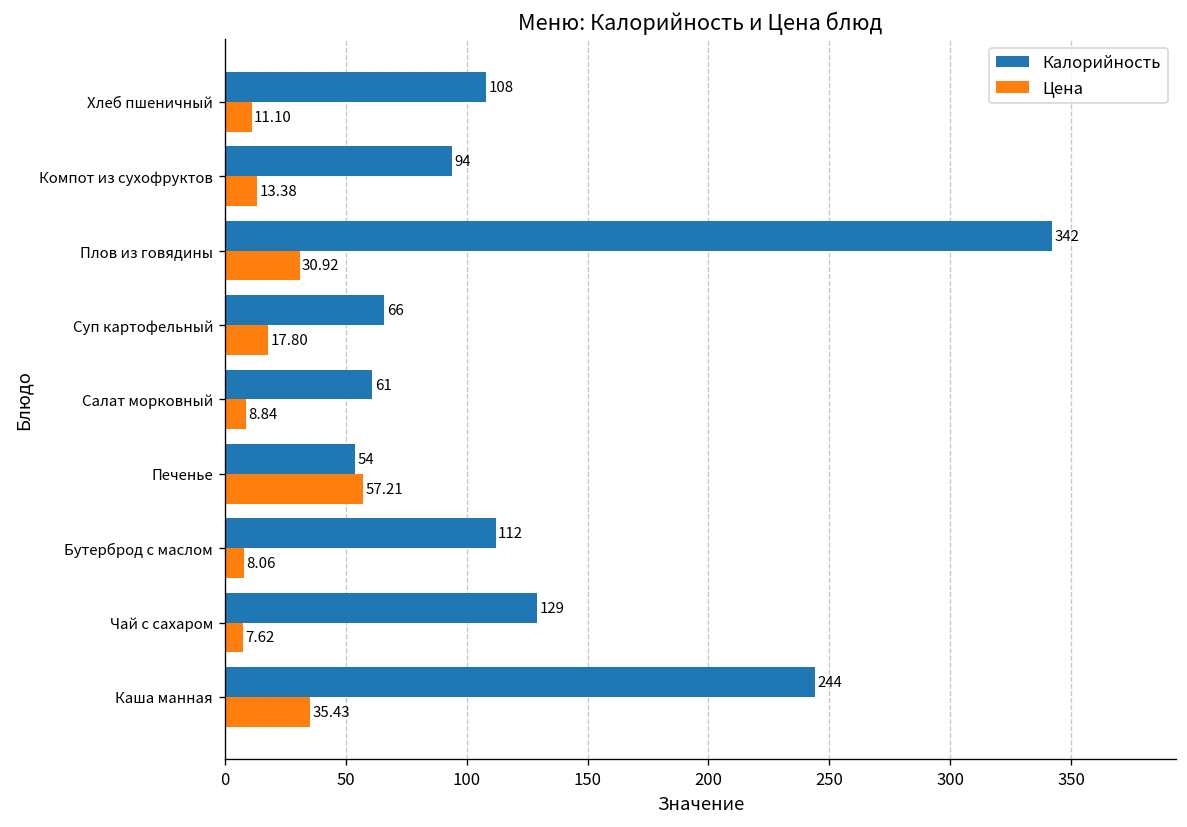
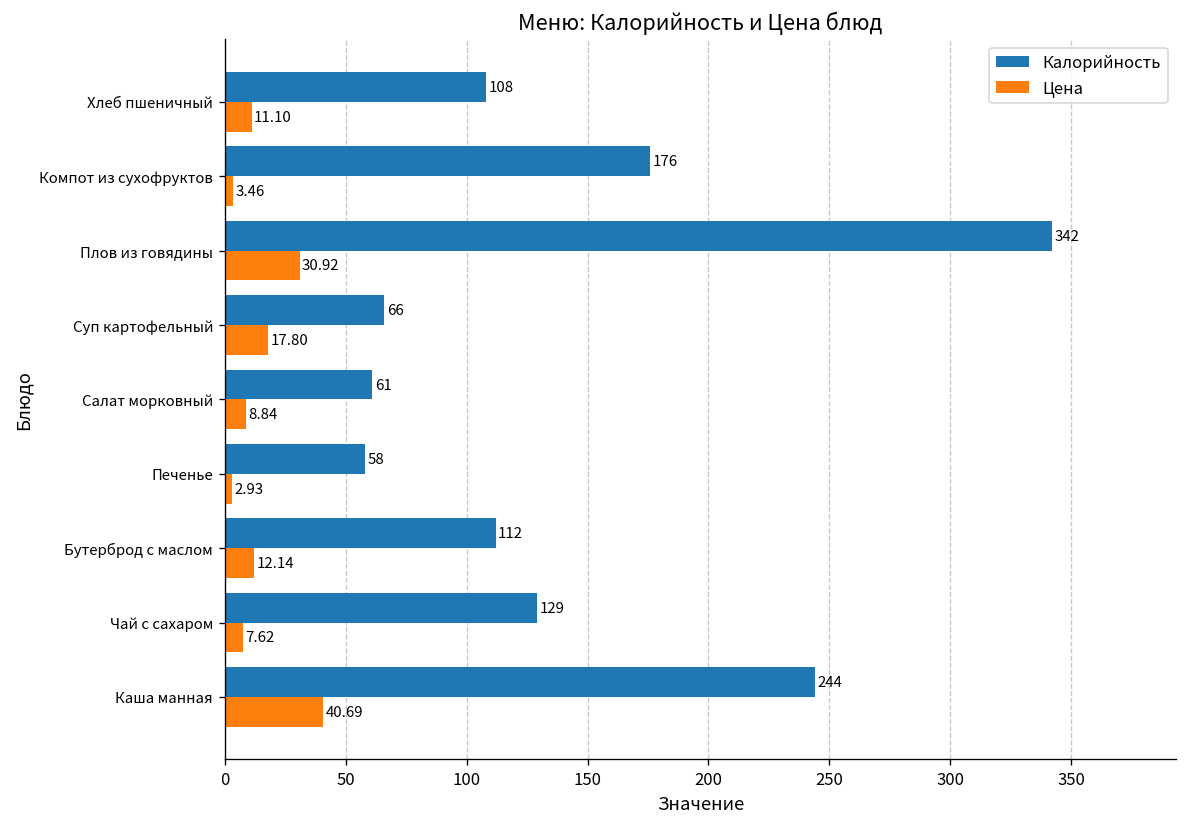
  {
    "Калорийность": {
      "Хлеб пшеничный": 108,
-     "Компот из сухофруктов": 94,
+     "Компот из сухофруктов": 176,
      "Плов из говядины": 342,
      "Суп картофельный": 66,
      "Салат морковный": 61,
-     "Печенье": 54,
+     "Печенье": 58,
      "Бутерброд с маслом": 112,
      "Чай с сахаром": 129,
      "Каша манная": 244
    },
    "Цена": {
      "Хлеб пшеничный": 11.10,
-     "Компот из сухофруктов": 13.38,
+     "Компот из сухофруктов": 3.46,
      "Плов из говядины": 30.92,
      "Суп картофельный": 17.80,
      "Салат морковный": 8.84,
-     "Печенье": 57.21,
-     "Бутерброд с маслом": 8.06,
+     "Печенье": 2.93,
+     "Бутерброд с маслом": 12.14,
      "Чай с сахаром": 7.62,
-     "Каша манная": 35.43
+     "Каша манная": 40.69
    }
  }
